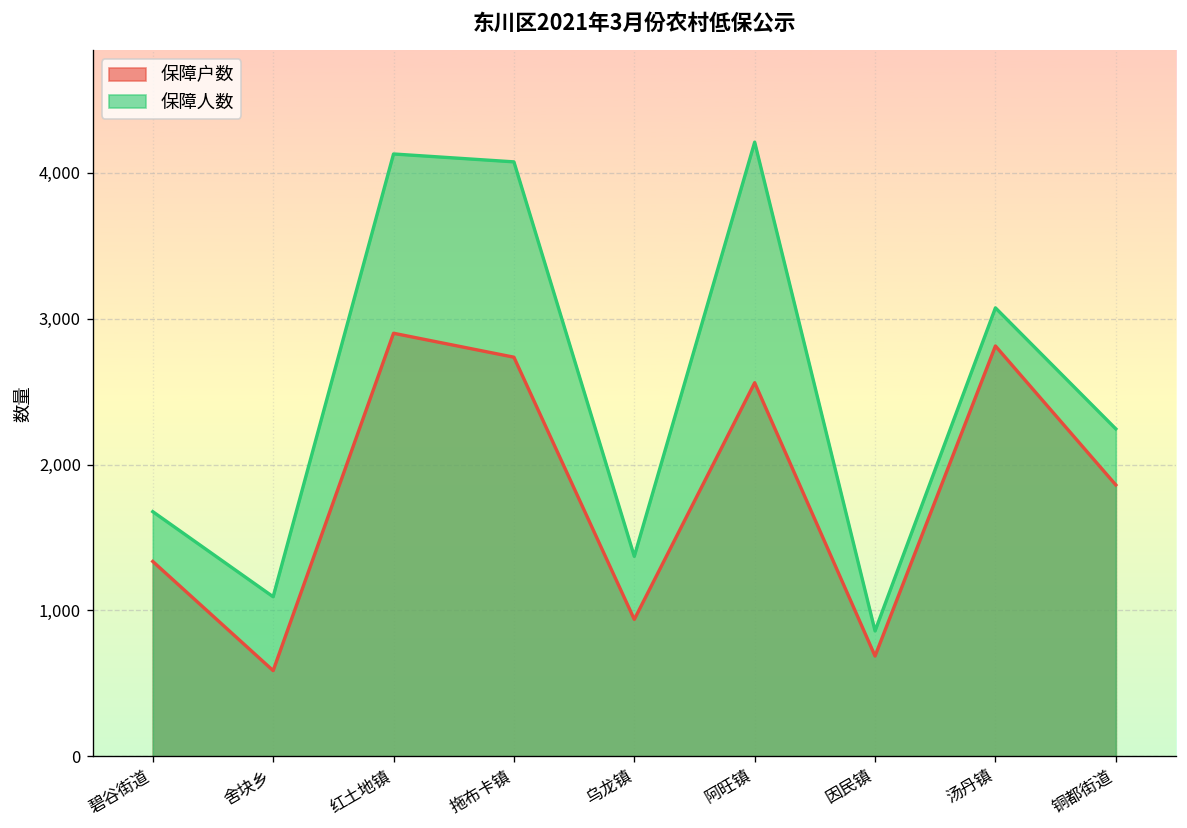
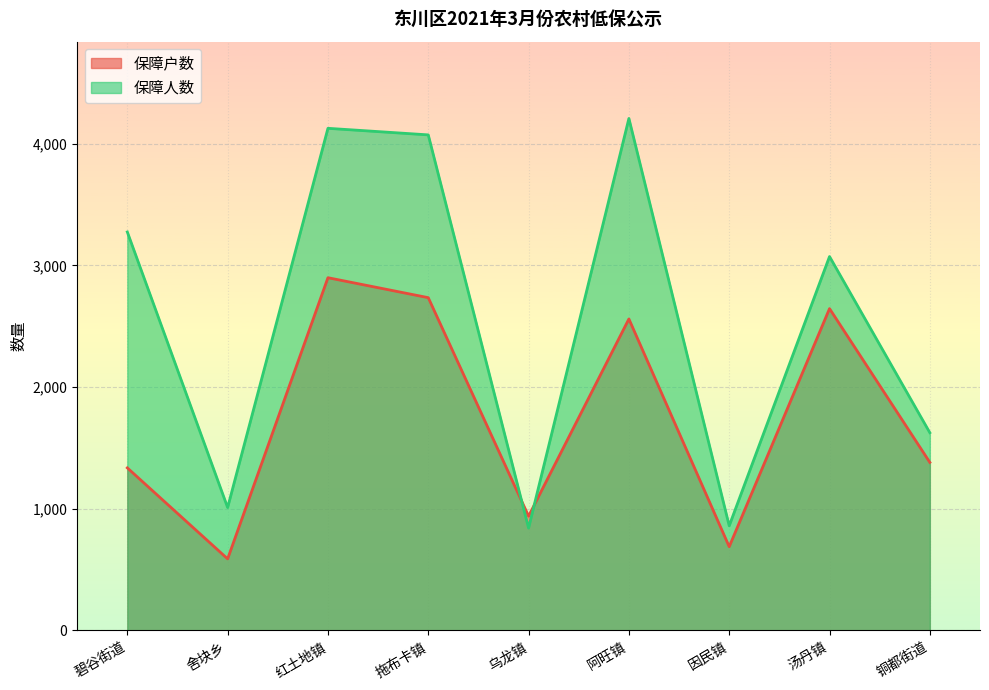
  {
    "保障户数": {
      "碧谷街道": "1,340",
      "舍块乡": "590",
      "红土地镇": "2,900",
      "拖布卡镇": "2,740",
      "乌龙镇": "940",
      "阿旺镇": "2,560",
      "因民镇": "690",
-     "汤丹镇": "2,810",
-     "铜都街道": "1,860"
+     "汤丹镇": "2,650",
+     "铜都街道": "1,380"
    },
    "保障人数": {
-     "碧谷街道": "1,680",
-     "舍块乡": "1,090",
+     "碧谷街道": "3,280",
+     "舍块乡": "1,010",
      "红土地镇": "4,130",
      "拖布卡镇": "4,070",
-     "乌龙镇": "1,370",
+     "乌龙镇": "840",
      "阿旺镇": "4,210",
      "因民镇": "860",
      "汤丹镇": "3,070",
-     "铜都街道": "2,240"
+     "铜都街道": "1,630"
    }
  }
